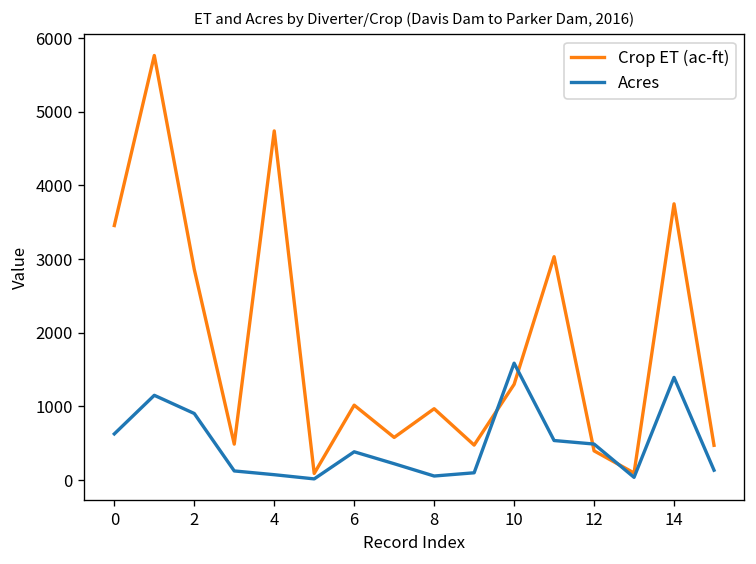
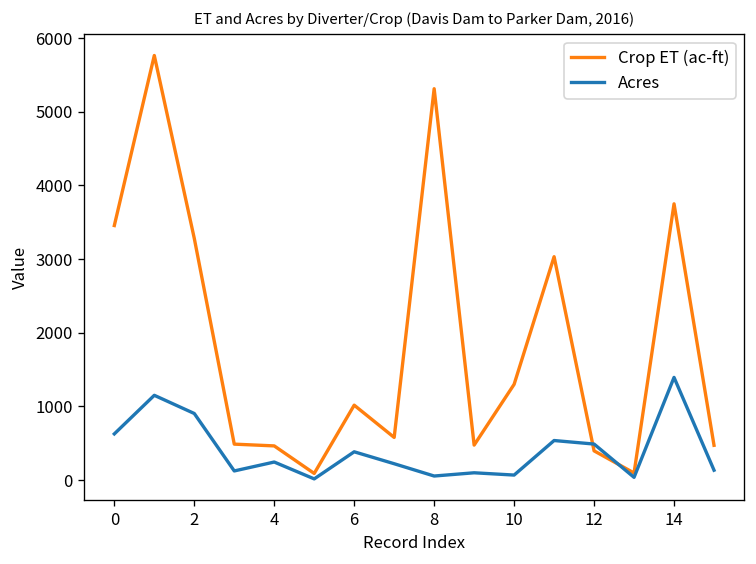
  {
    "Crop ET (ac-ft)": {
      "0": 3500,
-     "2": 2900,
-     "4": 4700,
+     "2": 3300,
+     "4": 500,
      "6": 1000,
-     "8": 1000,
+     "8": 5300,
      "10": 1300,
      "12": 400,
      "14": 3800
    },
    "Acres": {
      "0": 600,
      "2": 900,
-     "4": 100,
+     "4": 200,
      "6": 400,
      "8": 100,
-     "10": 1600,
+     "10": 100,
      "12": 500,
      "14": 1400
    }
  }
